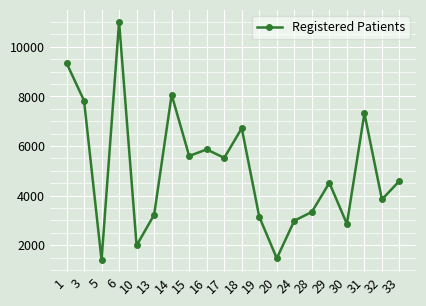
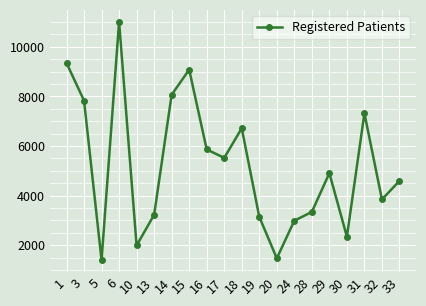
  {
    "1": 9400,
    "3": 7800,
    "5": 1400,
    "6": 11000,
    "10": 2000,
    "13": 3200,
    "14": 8100,
-   "15": 5600,
+   "15": 9100,
    "16": 5900,
    "17": 5500,
    "18": 6700,
    "19": 3100,
    "20": 1500,
    "24": 3000,
    "28": 3300,
-   "29": 4500,
-   "30": 2900,
+   "29": 4900,
+   "30": 2300,
    "31": 7300,
    "32": 3800,
    "33": 4600
  }
